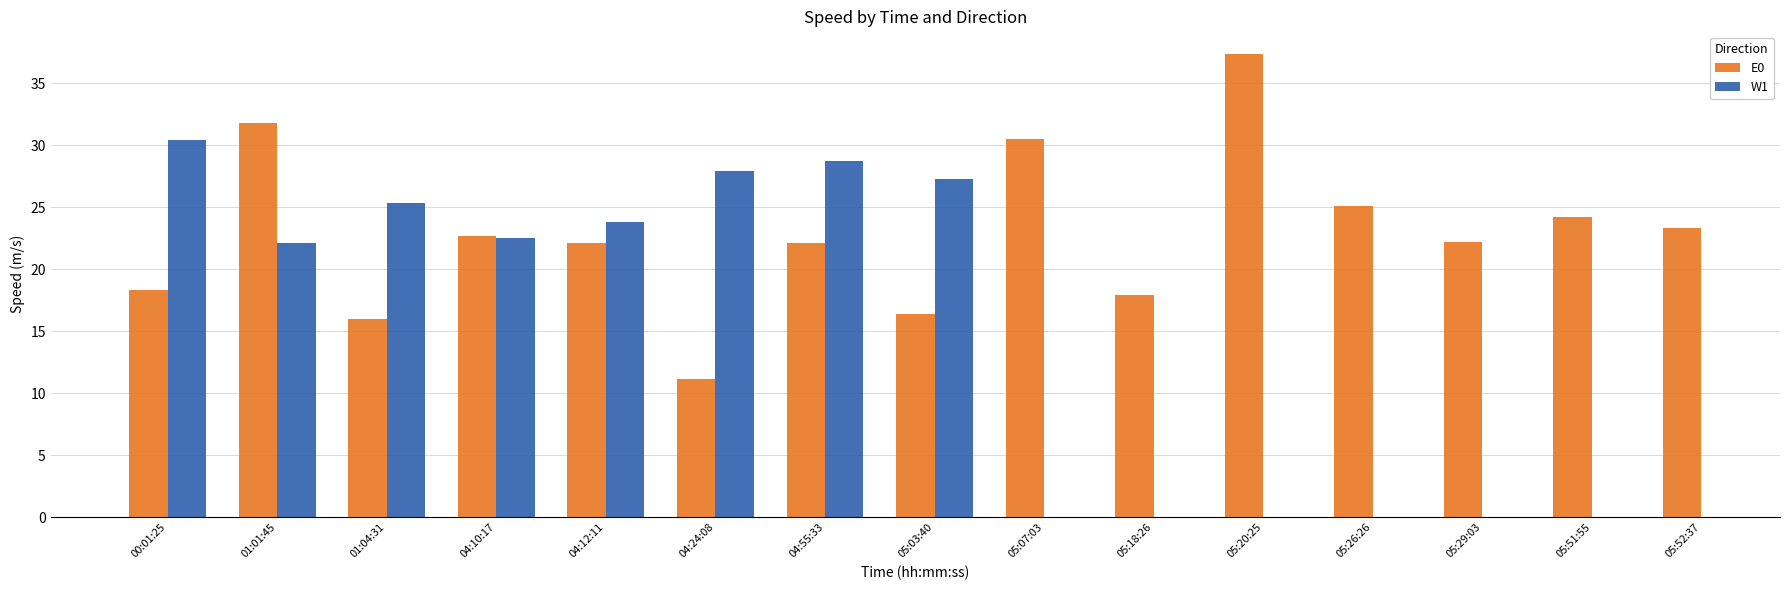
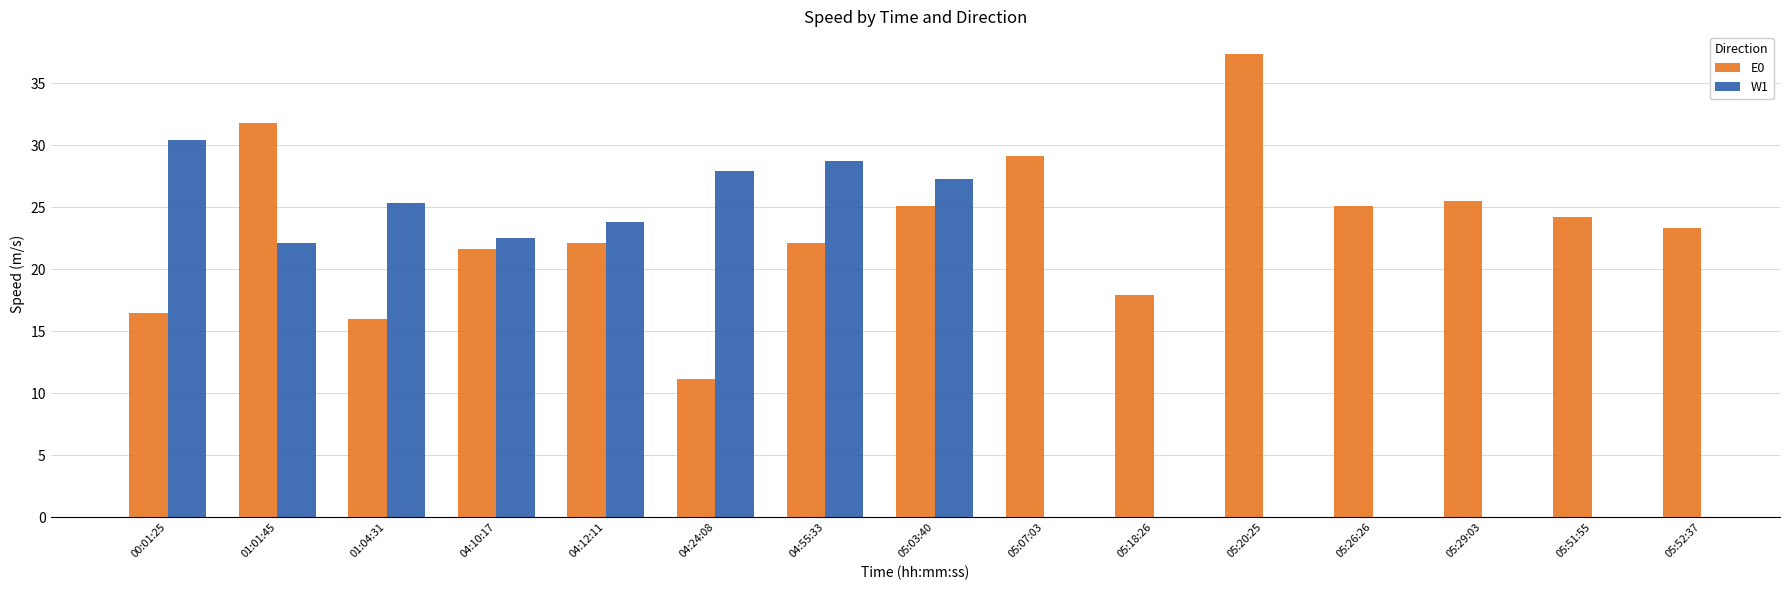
  {
    "E0": {
-     "00:01:25": 18.3,
+     "00:01:25": 16.5,
      "01:01:45": 31.8,
      "01:04:31": 16.0,
-     "04:10:17": 22.7,
+     "04:10:17": 21.6,
      "04:12:11": 22.1,
      "04:24:08": 11.1,
      "04:55:33": 22.1,
-     "05:03:40": 16.4,
-     "05:07:03": 30.5,
+     "05:03:40": 25.1,
+     "05:07:03": 29.1,
      "05:18:26": 17.9,
      "05:20:25": 37.3,
      "05:26:26": 25.1,
-     "05:29:03": 22.2,
+     "05:29:03": 25.5,
      "05:51:55": 24.2,
      "05:52:37": 23.4
    }
  }
